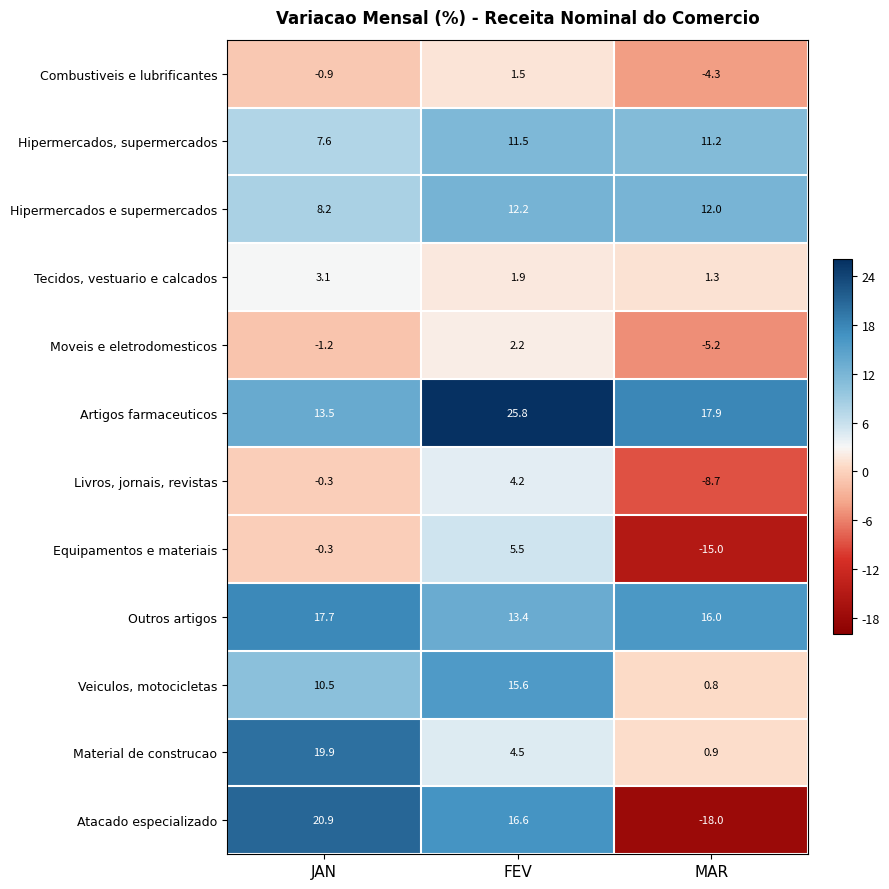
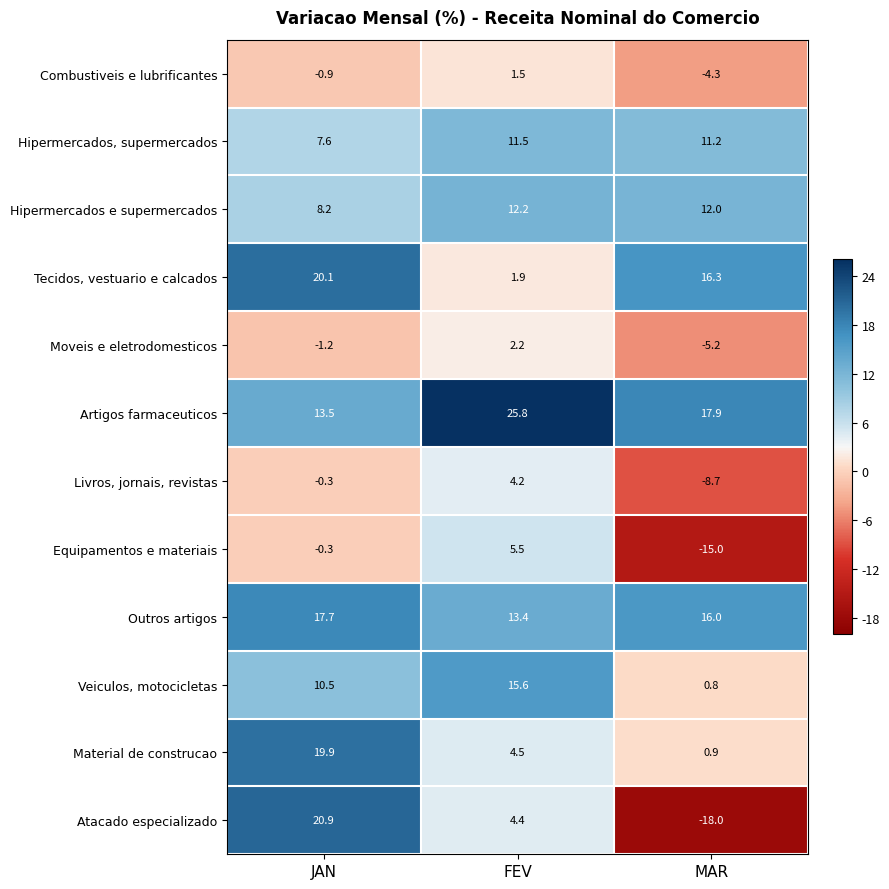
  {
    "Combustiveis e lubrificantes": {
      "JAN": -0.9,
      "FEV": 1.5,
      "MAR": -4.3
    },
    "Hipermercados, supermercados": {
      "JAN": 7.6,
      "FEV": 11.5,
      "MAR": 11.2
    },
    "Hipermercados e supermercados": {
      "JAN": 8.2,
      "FEV": 12.2,
      "MAR": 12.0
    },
    "Tecidos, vestuario e calcados": {
-     "JAN": 3.1,
+     "JAN": 20.1,
      "FEV": 1.9,
-     "MAR": 1.3
+     "MAR": 16.3
    },
    "Moveis e eletrodomesticos": {
      "JAN": -1.2,
      "FEV": 2.2,
      "MAR": -5.2
    },
    "Artigos farmaceuticos": {
      "JAN": 13.5,
      "FEV": 25.8,
      "MAR": 17.9
    },
    "Livros, jornais, revistas": {
      "JAN": -0.3,
      "FEV": 4.2,
      "MAR": -8.7
    },
    "Equipamentos e materiais": {
      "JAN": -0.3,
      "FEV": 5.5,
      "MAR": -15.0
    },
    "Outros artigos": {
      "JAN": 17.7,
      "FEV": 13.4,
      "MAR": 16.0
    },
    "Veiculos, motocicletas": {
      "JAN": 10.5,
      "FEV": 15.6,
      "MAR": 0.8
    },
    "Material de construcao": {
      "JAN": 19.9,
      "FEV": 4.5,
      "MAR": 0.9
    },
    "Atacado especializado": {
      "JAN": 20.9,
-     "FEV": 16.6,
+     "FEV": 4.4,
      "MAR": -18.0
    }
  }
